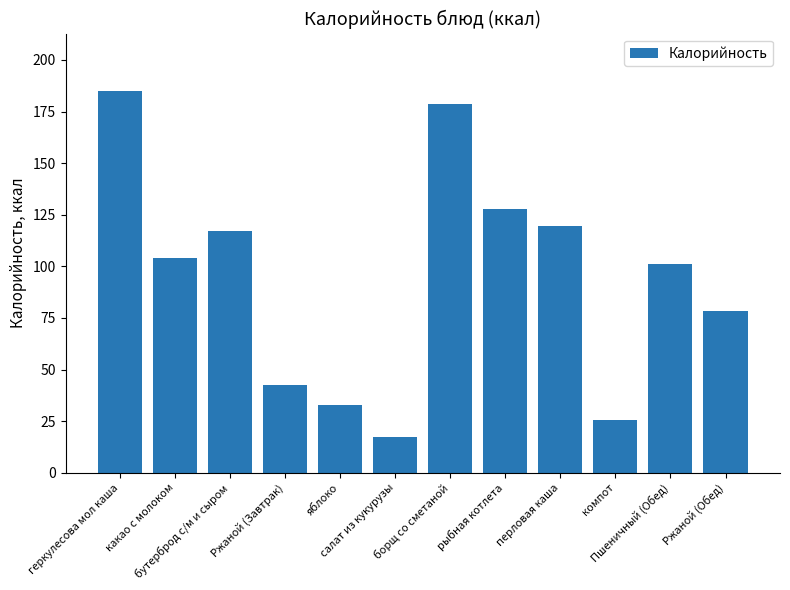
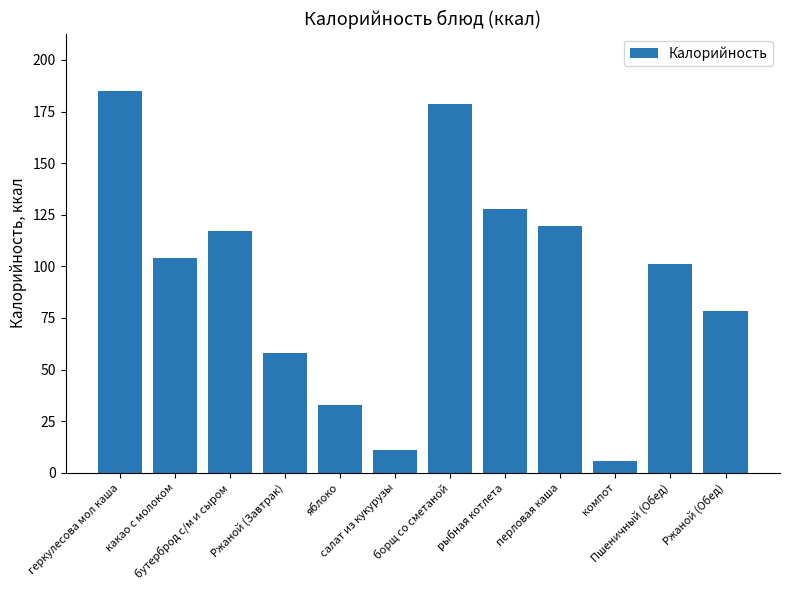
  {
    "геркулесова мол каша": 185,
    "какао с молоком": 104,
    "бутерброд с/м и сыром": 117,
-   "Ржаной (Завтрак)": 43,
+   "Ржаной (Завтрак)": 58,
    "яблоко": 33,
-   "салат из кукурузы": 17,
+   "салат из кукурузы": 11,
    "борщ со сметаной": 179,
    "рыбная котлета": 128,
    "перловая каша": 119,
-   "компот": 26,
+   "компот": 6,
    "Пшеничный (Обед)": 101,
    "Ржаной (Обед)": 79
  }
